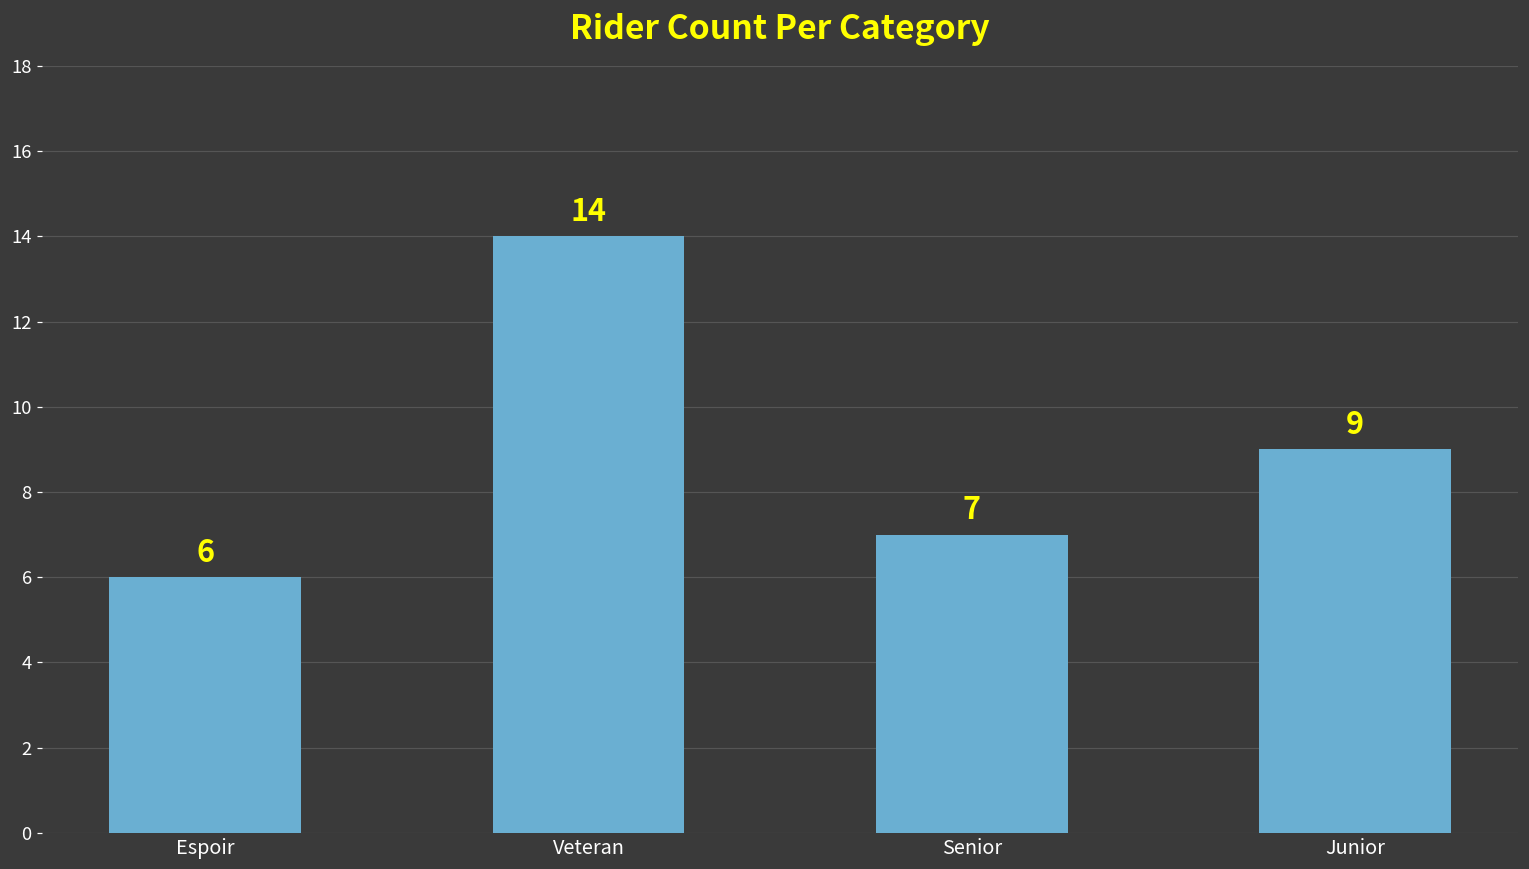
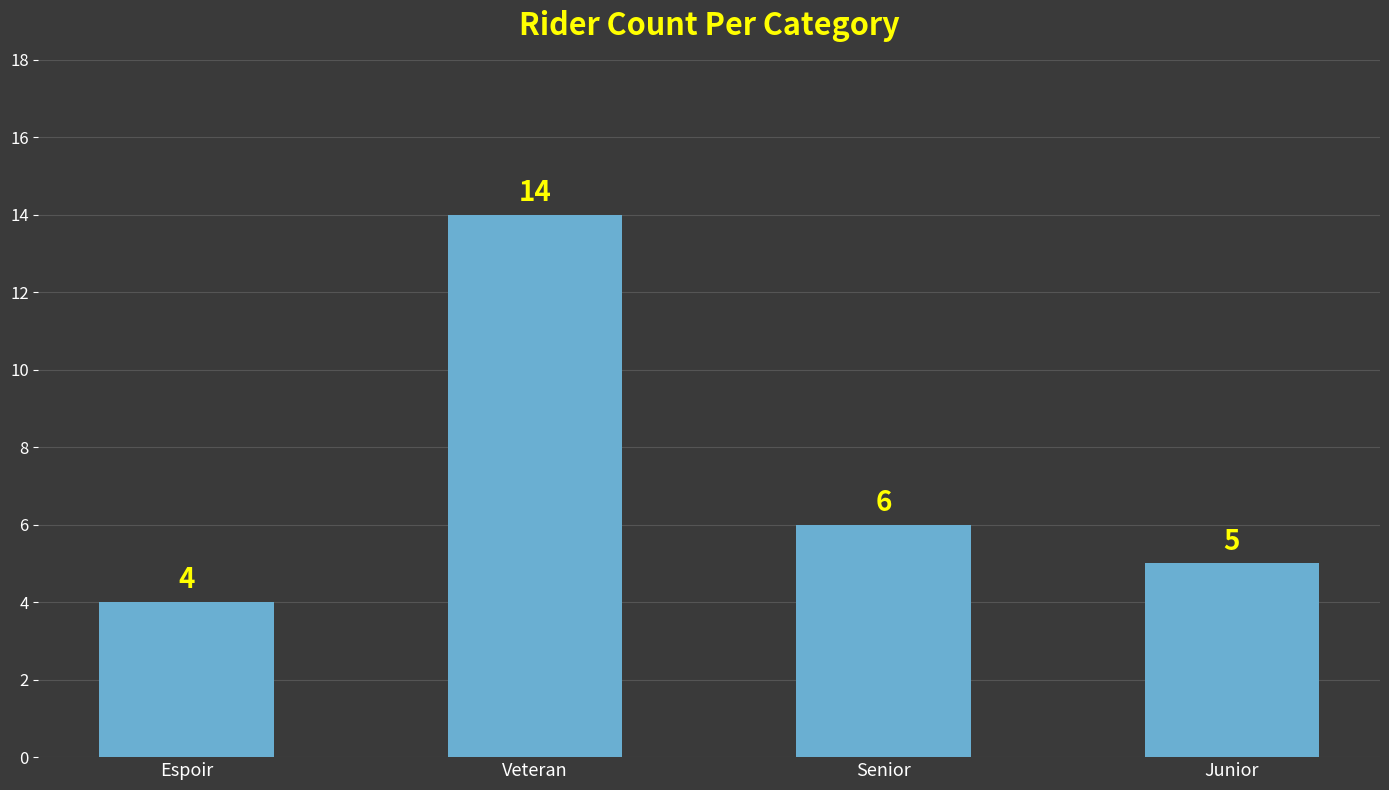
  {
-   "Espoir": 6,
+   "Espoir": 4,
    "Veteran": 14,
-   "Senior": 7,
-   "Junior": 9
+   "Senior": 6,
+   "Junior": 5
  }
